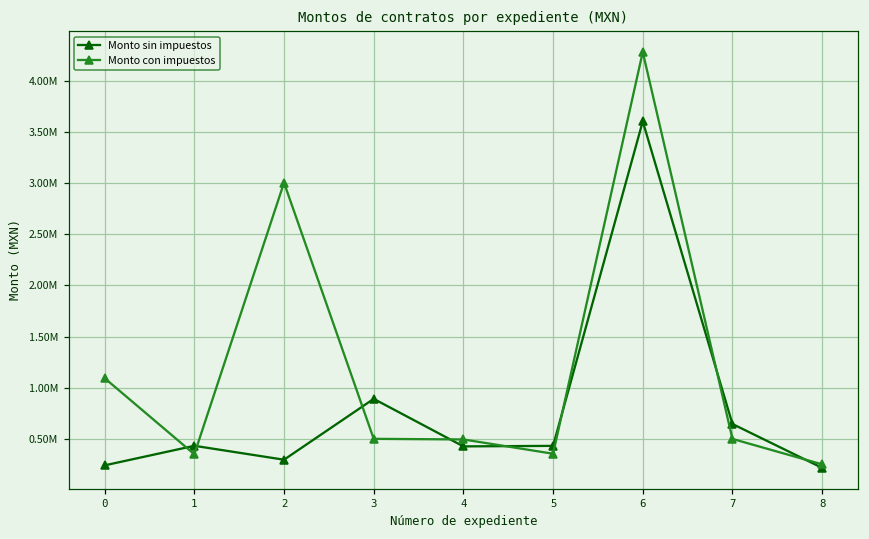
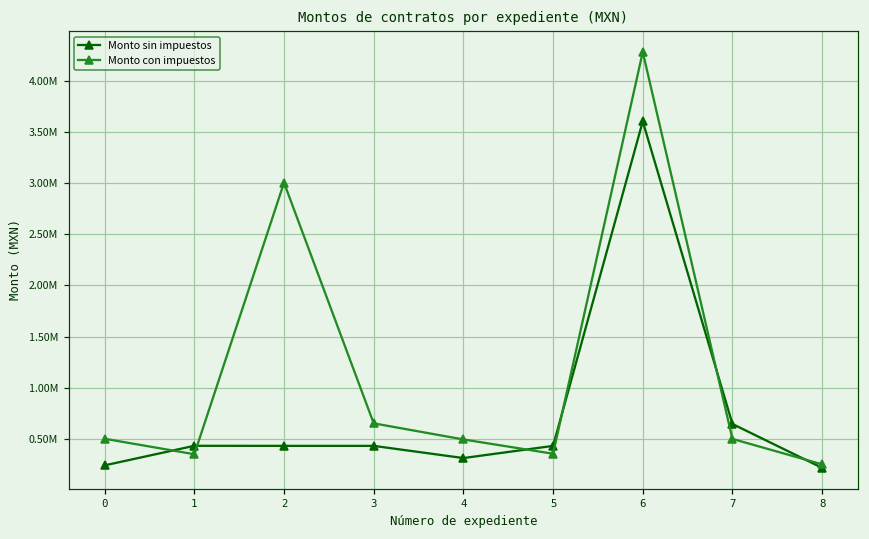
  {
    "Monto sin impuestos": {
      "0": 200000,
      "1": 400000,
-     "2": 300000,
-     "3": 900000,
-     "4": 400000,
+     "2": 400000,
+     "3": 400000,
+     "4": 300000,
      "5": 400000,
      "6": 3600000,
      "7": 600000,
      "8": 200000
    },
    "Monto con impuestos": {
-     "0": 1100000,
+     "0": 500000,
      "1": 300000,
      "2": 3000000,
-     "3": 500000,
+     "3": 700000,
      "4": 500000,
      "5": 400000,
      "6": 4300000,
      "7": 500000,
      "8": 200000
    }
  }
